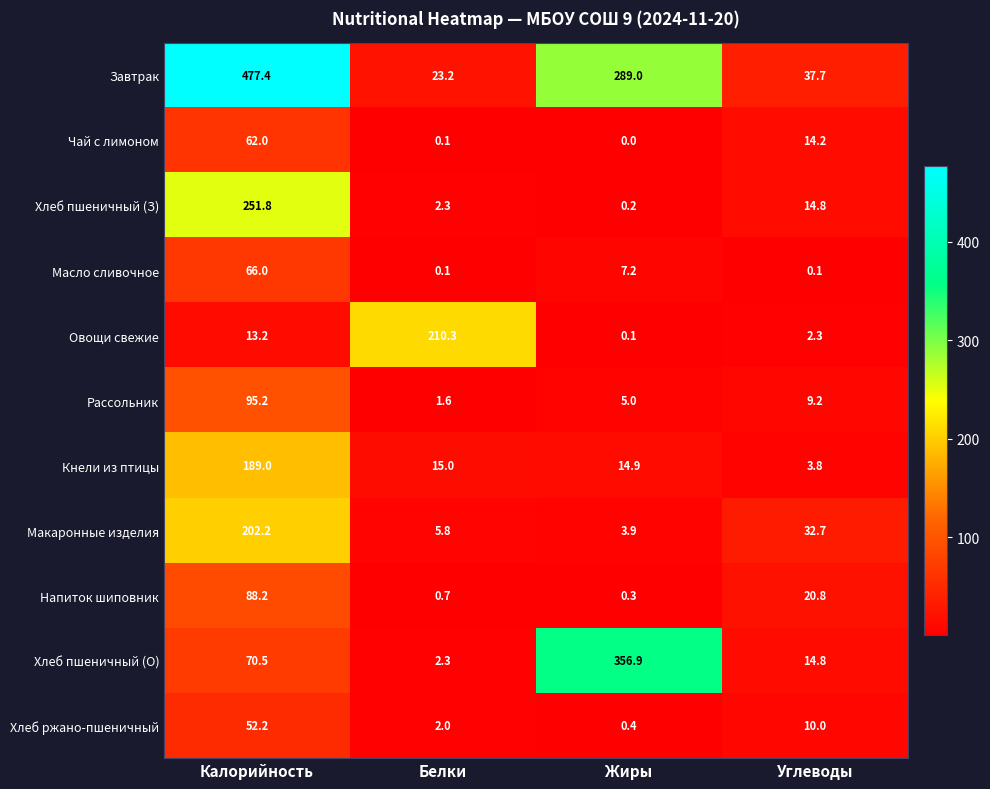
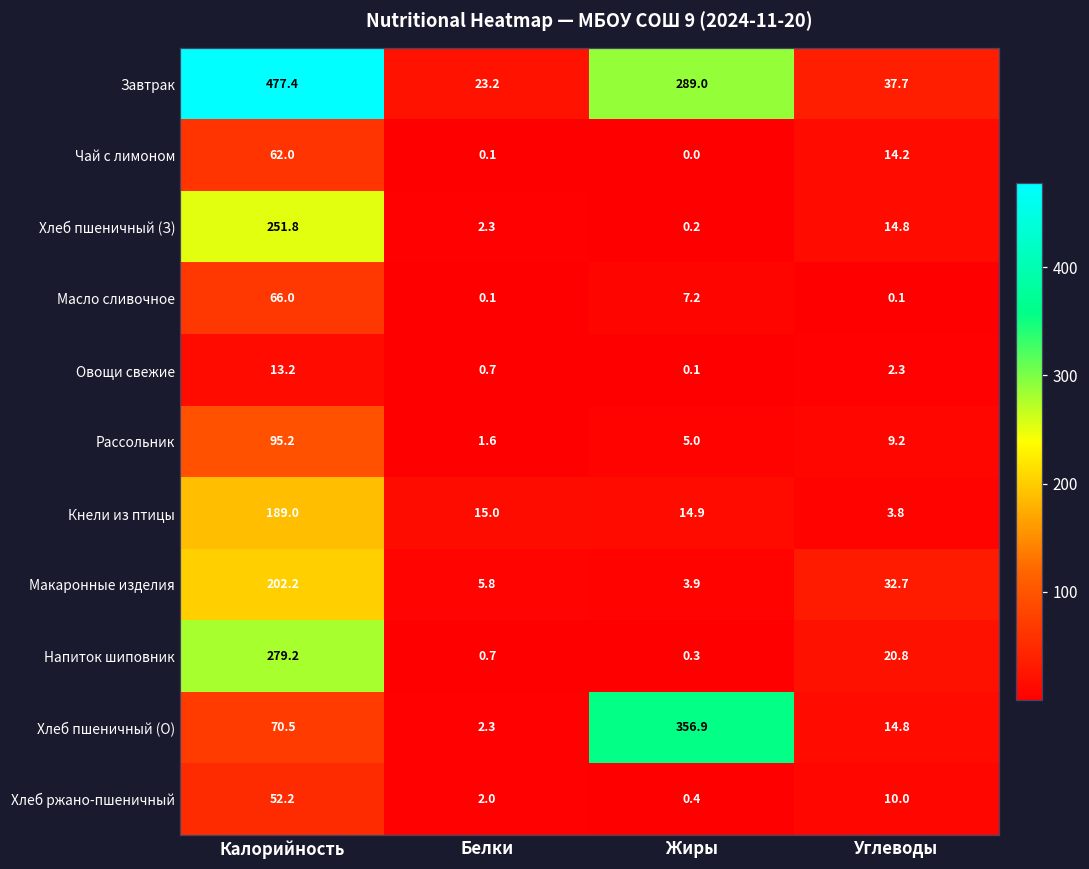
  {
    "Завтрак": {
      "Калорийность": 477.4,
      "Белки": 23.2,
      "Жиры": 289.0,
      "Углеводы": 37.7
    },
    "Чай с лимоном": {
      "Калорийность": 62.0,
      "Белки": 0.1,
      "Жиры": 0.0,
      "Углеводы": 14.2
    },
    "Хлеб пшеничный (З)": {
      "Калорийность": 251.8,
      "Белки": 2.3,
      "Жиры": 0.2,
      "Углеводы": 14.8
    },
    "Масло сливочное": {
      "Калорийность": 66.0,
      "Белки": 0.1,
      "Жиры": 7.2,
      "Углеводы": 0.1
    },
    "Овощи свежие": {
      "Калорийность": 13.2,
-     "Белки": 210.3,
+     "Белки": 0.7,
      "Жиры": 0.1,
      "Углеводы": 2.3
    },
    "Рассольник": {
      "Калорийность": 95.2,
      "Белки": 1.6,
      "Жиры": 5.0,
      "Углеводы": 9.2
    },
    "Кнели из птицы": {
      "Калорийность": 189.0,
      "Белки": 15.0,
      "Жиры": 14.9,
      "Углеводы": 3.8
    },
    "Макаронные изделия": {
      "Калорийность": 202.2,
      "Белки": 5.8,
      "Жиры": 3.9,
      "Углеводы": 32.7
    },
    "Напиток шиповник": {
-     "Калорийность": 88.2,
+     "Калорийность": 279.2,
      "Белки": 0.7,
      "Жиры": 0.3,
      "Углеводы": 20.8
    },
    "Хлеб пшеничный (О)": {
      "Калорийность": 70.5,
      "Белки": 2.3,
      "Жиры": 356.9,
      "Углеводы": 14.8
    },
    "Хлеб ржано-пшеничный": {
      "Калорийность": 52.2,
      "Белки": 2.0,
      "Жиры": 0.4,
      "Углеводы": 10.0
    }
  }
